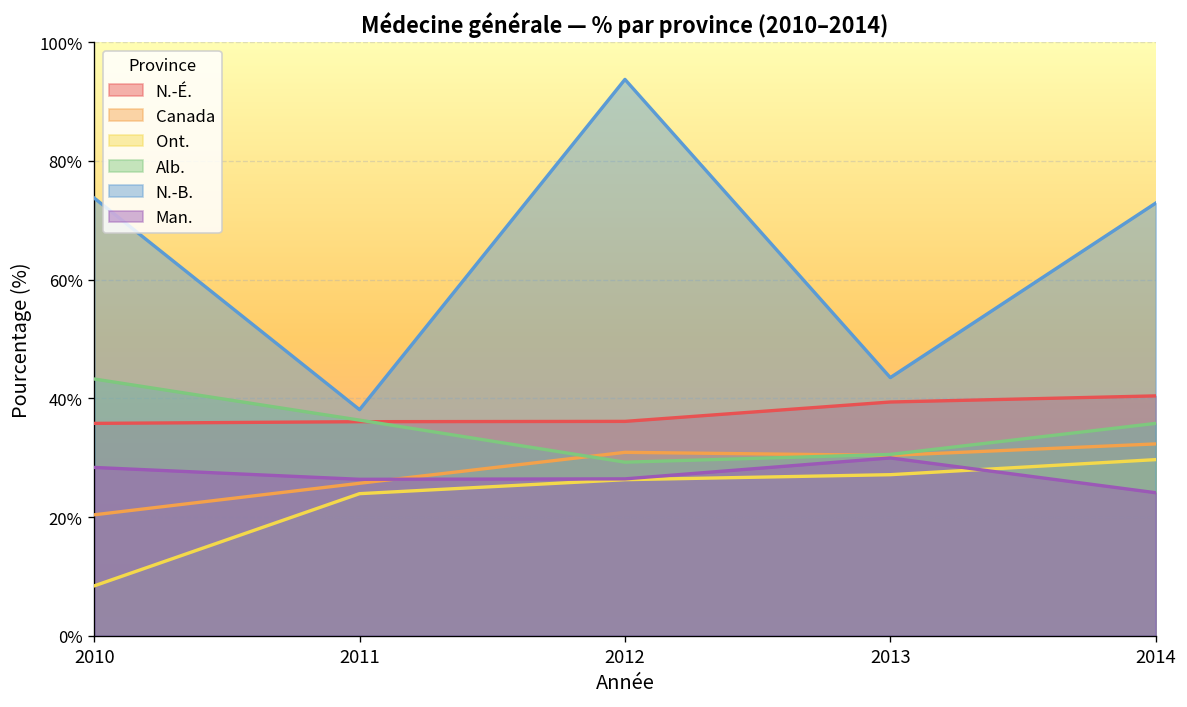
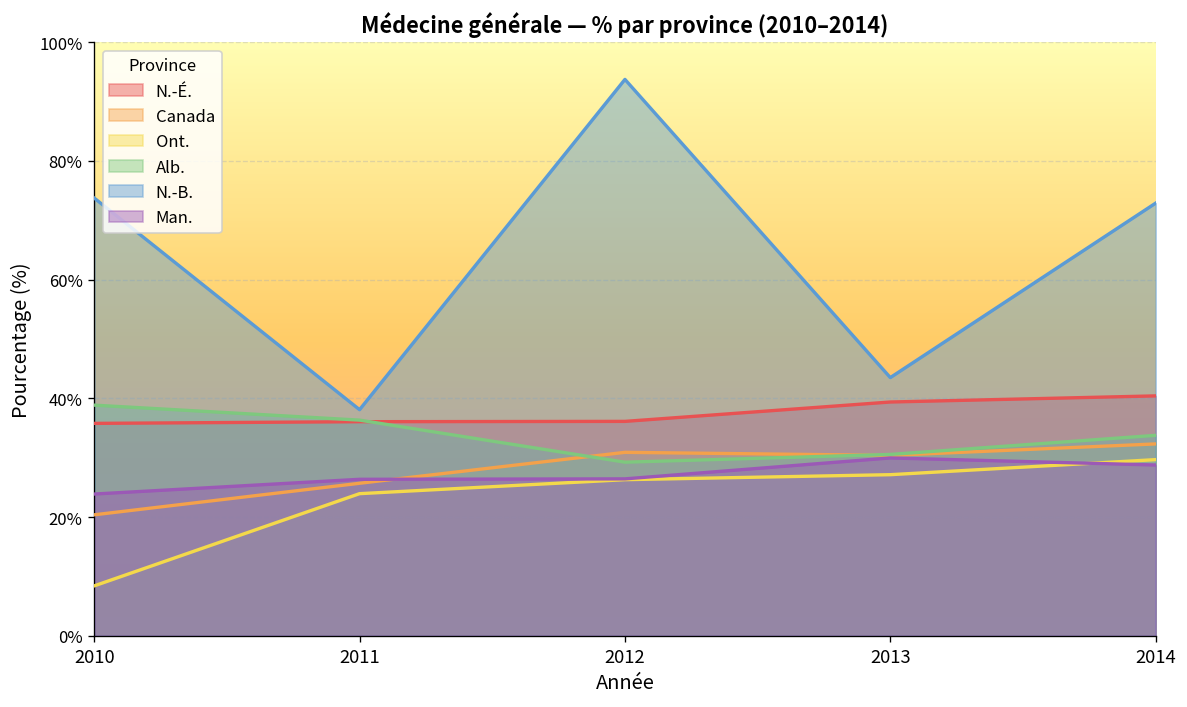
  {
    "Alb.": {
-     "2010": "43%",
+     "2010": "39%",
      "2012": "29%",
-     "2014": "36%"
+     "2014": "34%"
    },
    "N.-B.": {
      "2010": "74%",
      "2011": "38%",
      "2012": "94%",
      "2013": "44%",
      "2014": "73%"
    },
    "Man.": {
-     "2010": "28%",
+     "2010": "24%",
      "2011": "26%",
-     "2014": "24%"
+     "2014": "29%"
    }
  }
